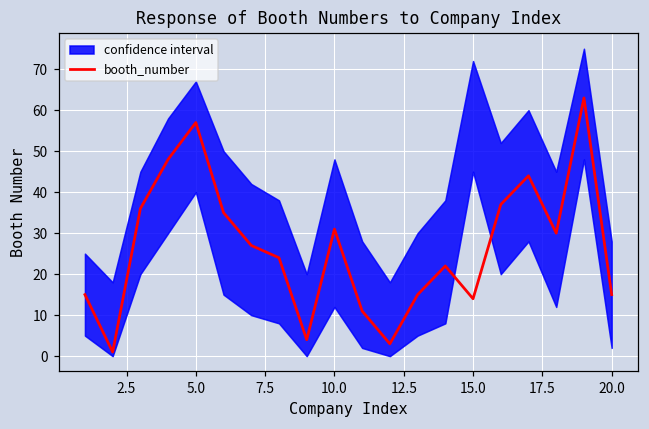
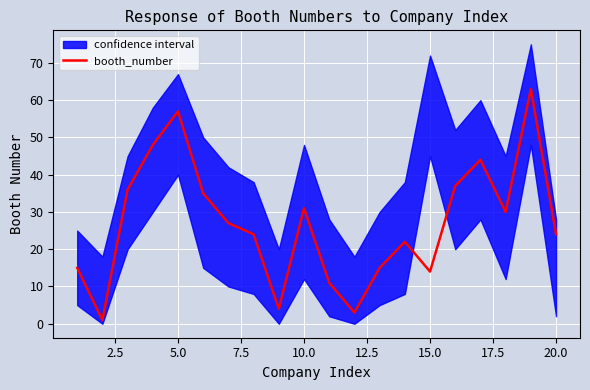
  {
    "booth_number": {
      "5.0": 57,
      "10.0": 31,
      "15.0": 14,
-     "20.0": 15
+     "20.0": 24
    }
  }
